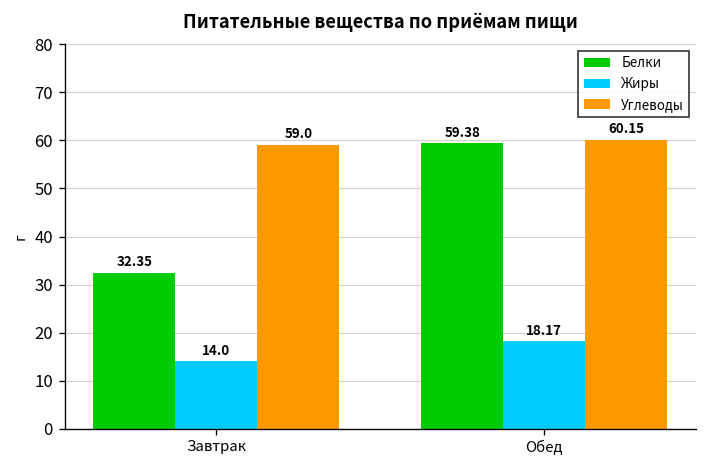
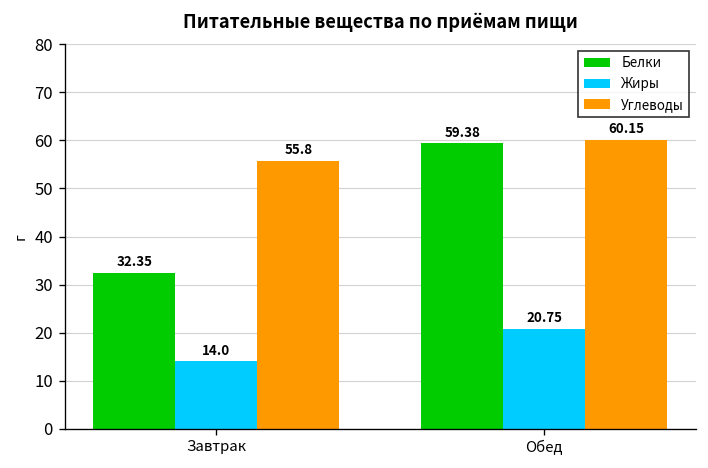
  {
    "Белки": {
      "Завтрак": 32.35,
      "Обед": 59.38
    },
    "Жиры": {
      "Завтрак": 14.0,
-     "Обед": 18.17
+     "Обед": 20.75
    },
    "Углеводы": {
-     "Завтрак": 59.0,
+     "Завтрак": 55.8,
      "Обед": 60.15
    }
  }
